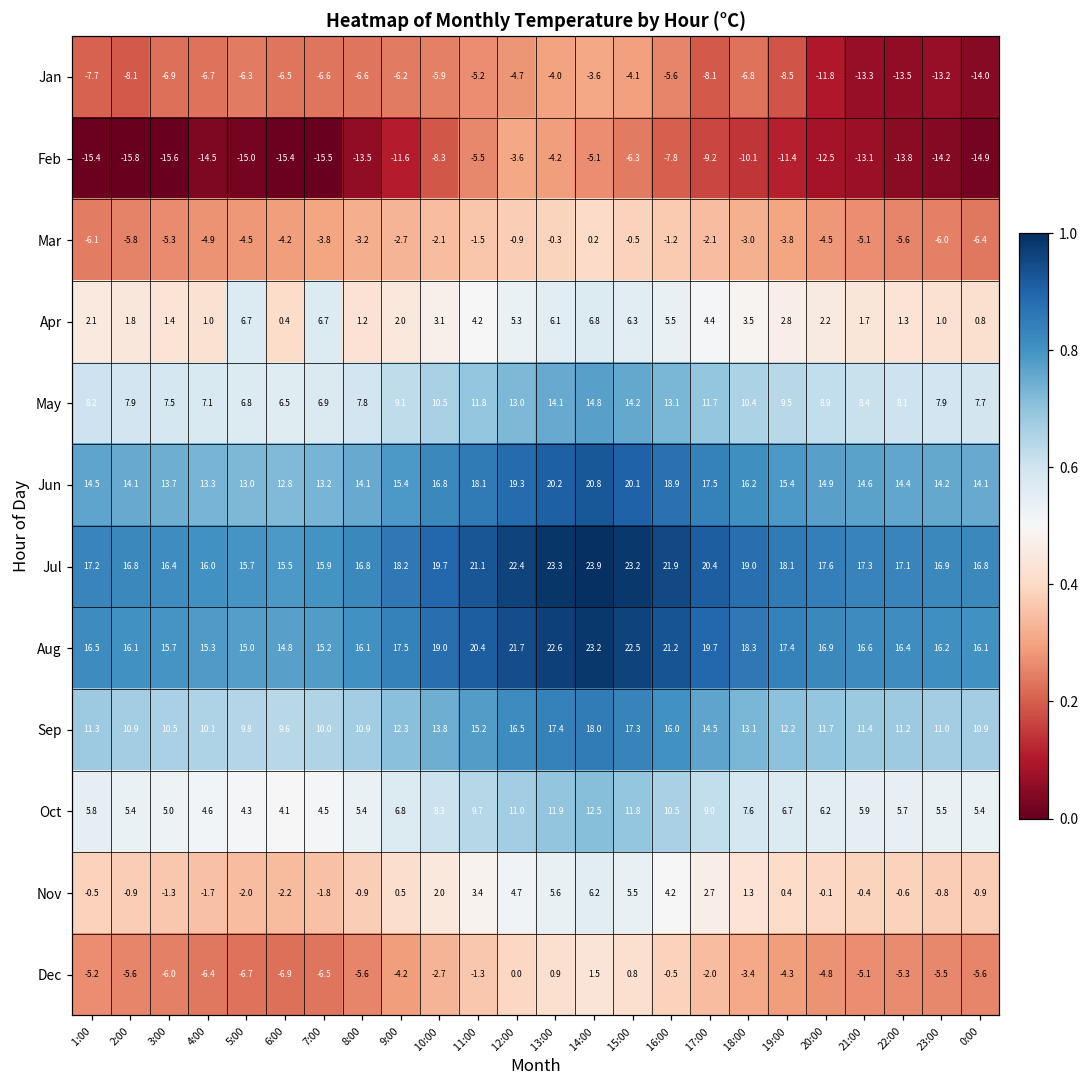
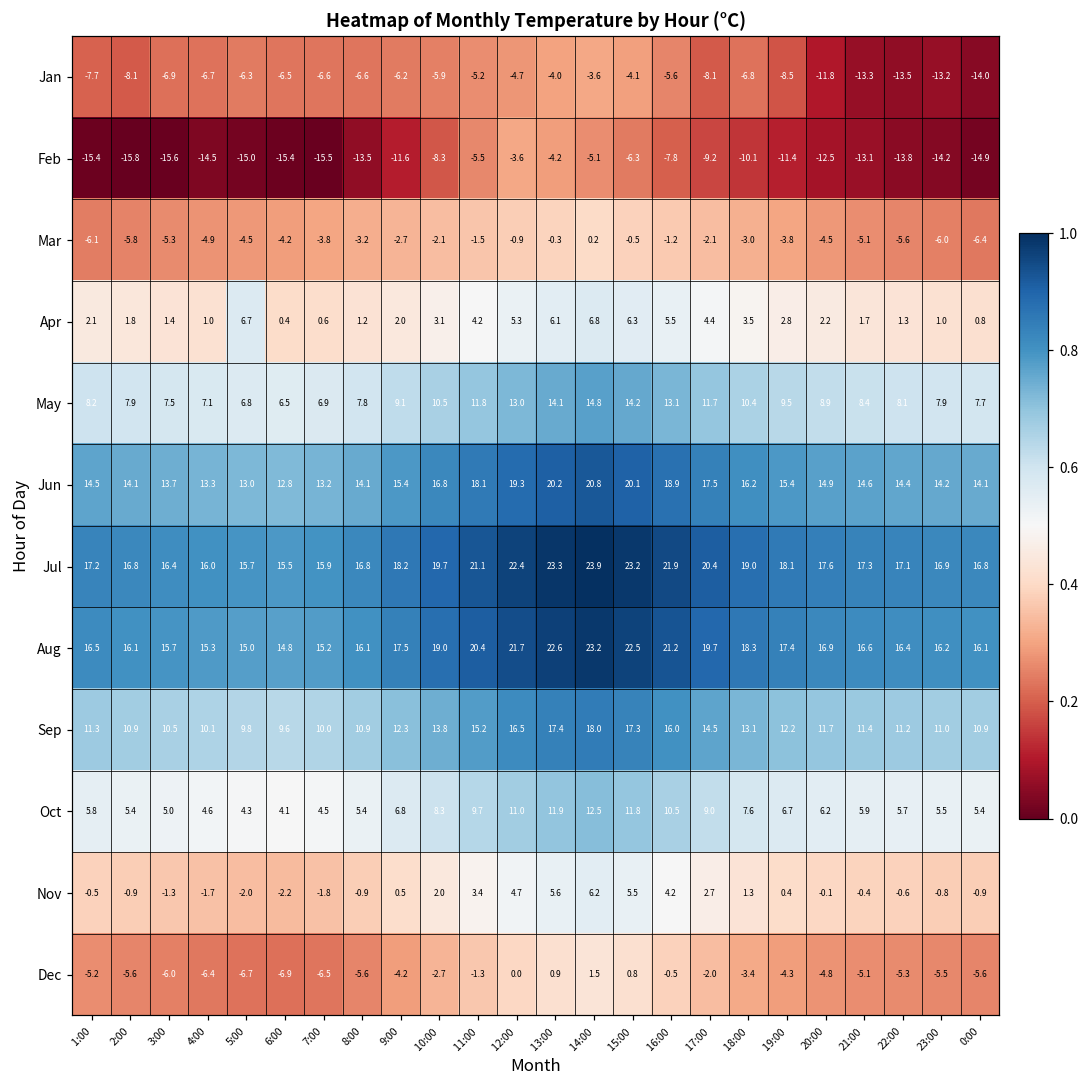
  {
    "Apr": {
      "1:00": 2.1,
      "2:00": 1.8,
      "3:00": 1.4,
      "4:00": 1.0,
      "5:00": 6.7,
      "6:00": 0.4,
-     "7:00": 6.7,
+     "7:00": 0.6,
      "8:00": 1.2,
      "9:00": 2.0,
      "10:00": 3.1,
      "11:00": 4.2,
      "12:00": 5.3,
      "13:00": 6.1,
      "14:00": 6.8,
      "15:00": 6.3,
      "16:00": 5.5,
      "17:00": 4.4,
      "18:00": 3.5,
      "19:00": 2.8,
      "20:00": 2.2,
      "21:00": 1.7,
      "22:00": 1.3,
      "23:00": 1.0,
      "0:00": 0.8
    }
  }
